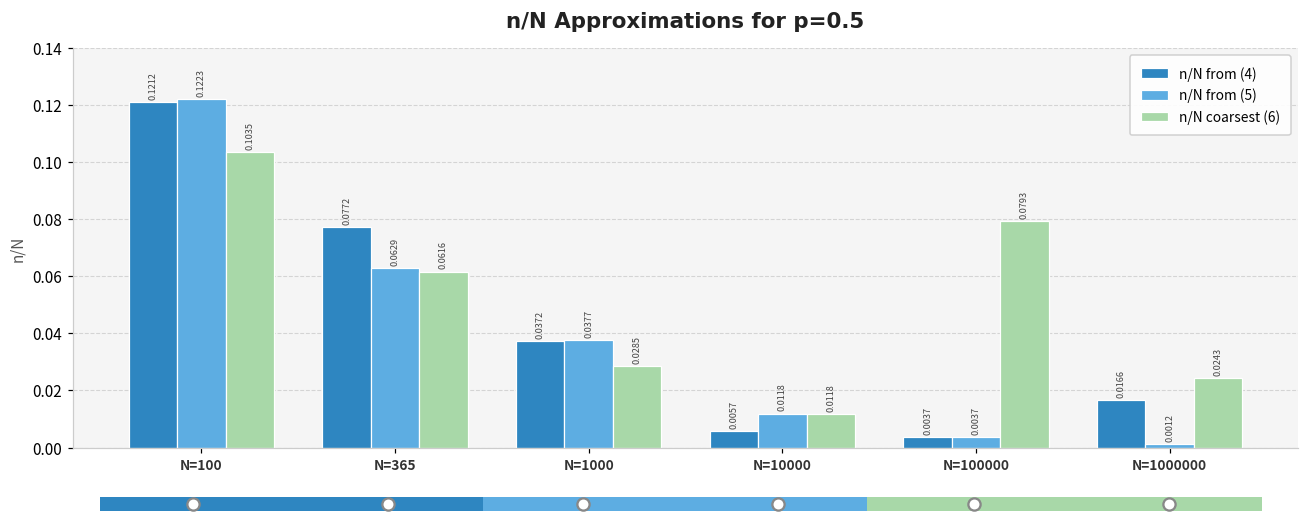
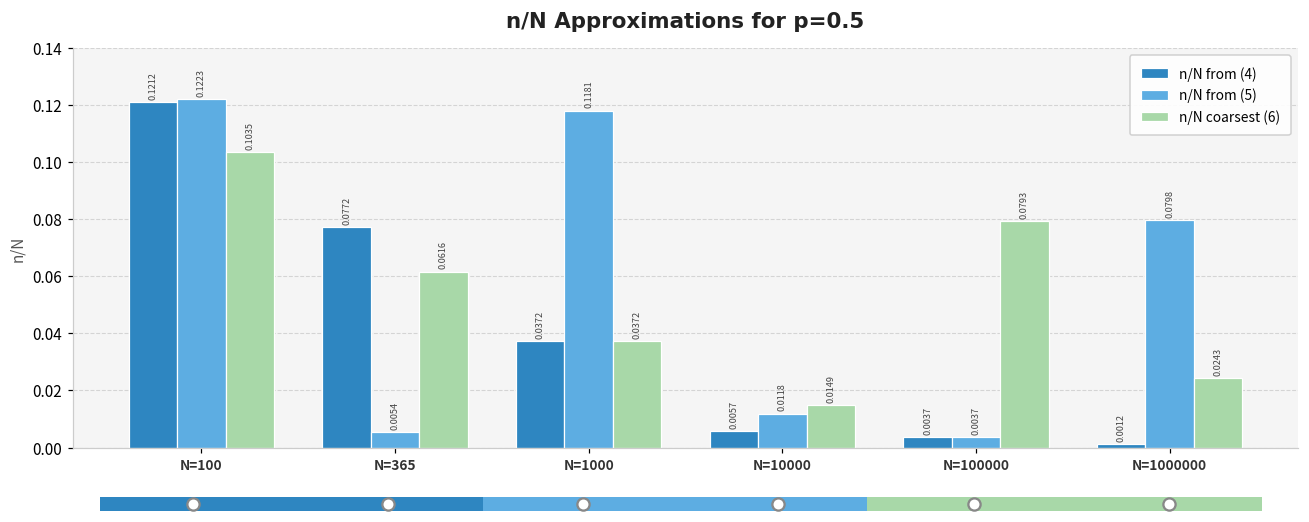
  {
    "n/N Approximations for p=0.5": {
      "n/N from (4)": {
        "N=100": 0.1212,
        "N=365": 0.0772,
        "N=1000": 0.0372,
        "N=10000": 0.0057,
        "N=100000": 0.0037,
-       "N=1000000": 0.0166
+       "N=1000000": 0.0012
      },
      "n/N from (5)": {
        "N=100": 0.1223,
-       "N=365": 0.0629,
-       "N=1000": 0.0377,
+       "N=365": 0.0054,
+       "N=1000": 0.1181,
        "N=10000": 0.0118,
        "N=100000": 0.0037,
-       "N=1000000": 0.0012
+       "N=1000000": 0.0798
      },
      "n/N coarsest (6)": {
        "N=100": 0.1035,
        "N=365": 0.0616,
-       "N=1000": 0.0285,
-       "N=10000": 0.0118,
+       "N=1000": 0.0372,
+       "N=10000": 0.0149,
        "N=100000": 0.0793,
        "N=1000000": 0.0243
      }
    }
  }
